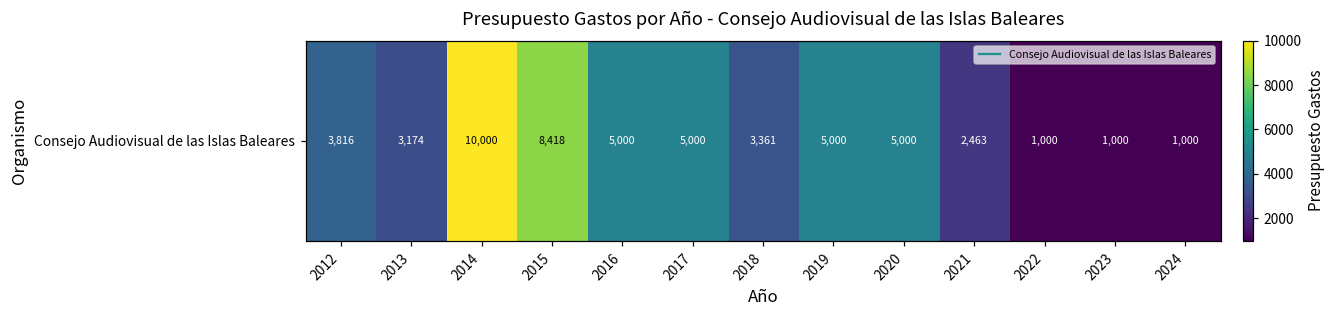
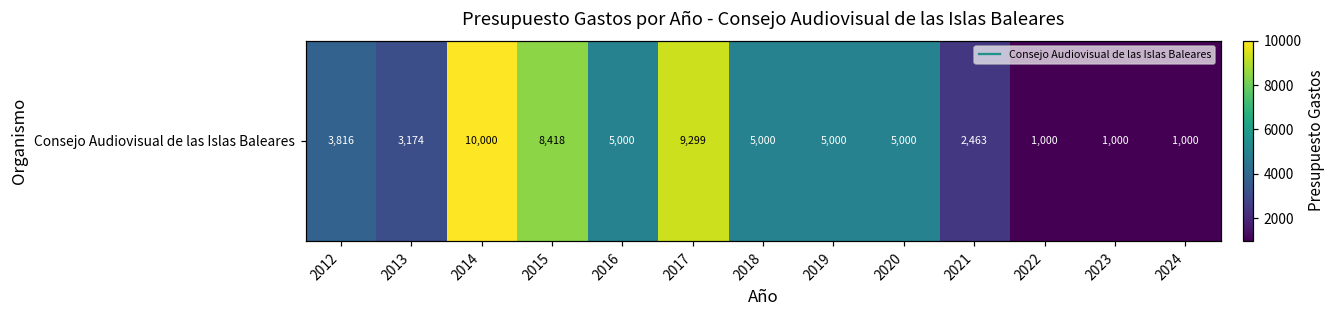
  {
    "Consejo Audiovisual de las Islas Baleares": {
      "2012": "3,816",
      "2013": "3,174",
      "2014": "10,000",
      "2015": "8,418",
      "2016": "5,000",
-     "2017": "5,000",
-     "2018": "3,361",
+     "2017": "9,299",
+     "2018": "5,000",
      "2019": "5,000",
      "2020": "5,000",
      "2021": "2,463",
      "2022": "1,000",
      "2023": "1,000",
      "2024": "1,000"
    }
  }
